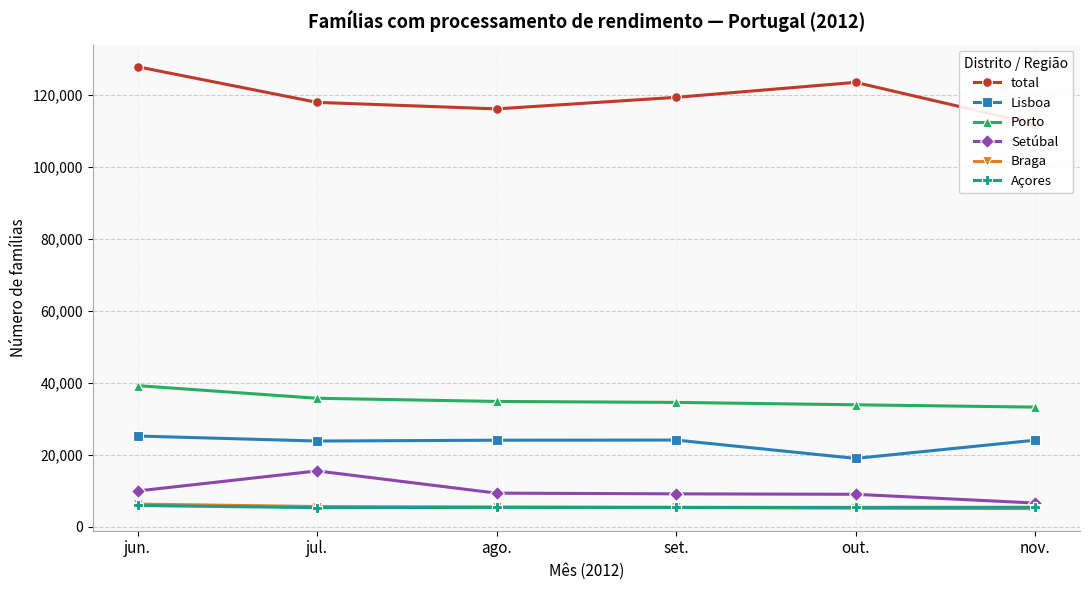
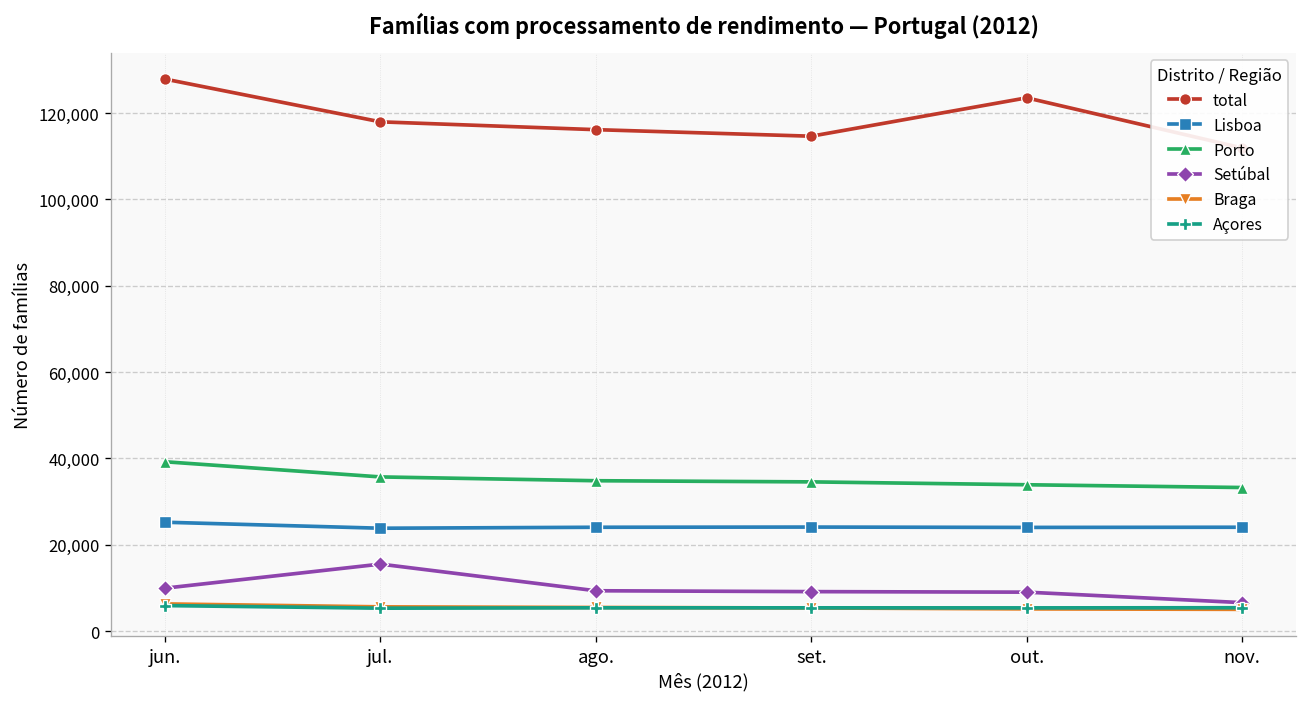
  {
    "total": {
      "jun.": "128,000",
      "jul.": "118,000",
      "ago.": "116,000",
-     "set.": "119,000",
+     "set.": "115,000",
      "out.": "124,000"
    },
    "Lisboa": {
      "jun.": "25,000",
      "jul.": "24,000",
      "ago.": "24,000",
      "set.": "24,000",
-     "out.": "19,000",
+     "out.": "24,000",
      "nov.": "24,000"
    },
    "Setúbal": {
      "jun.": "10,000",
      "jul.": "16,000",
      "ago.": "9,000",
      "set.": "9,000",
      "out.": "9,000",
      "nov.": "7,000"
    }
  }
